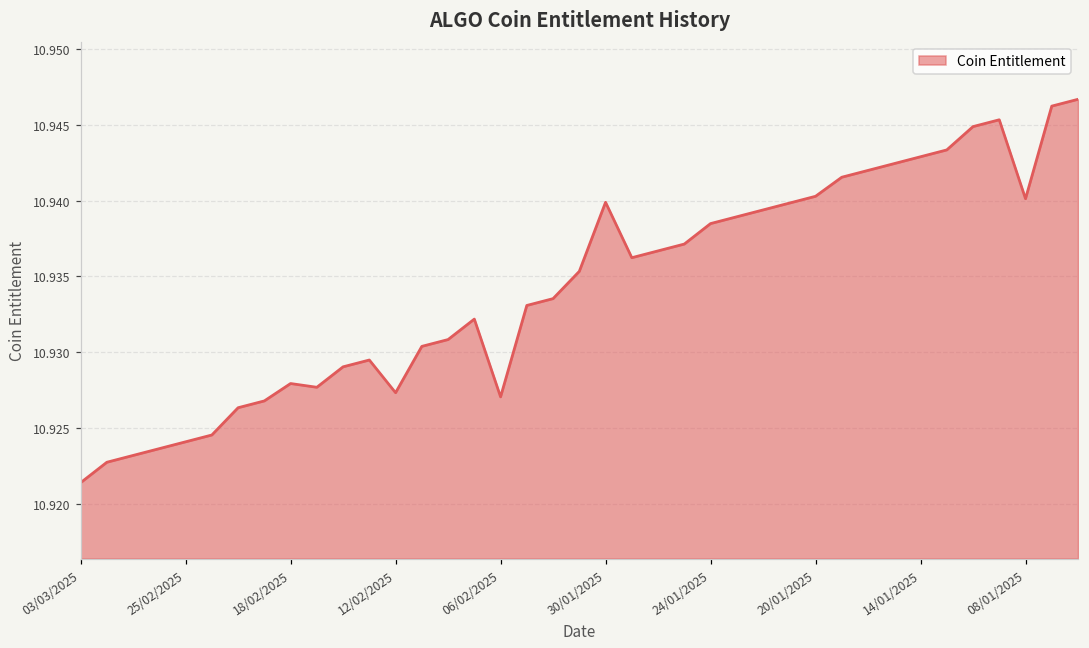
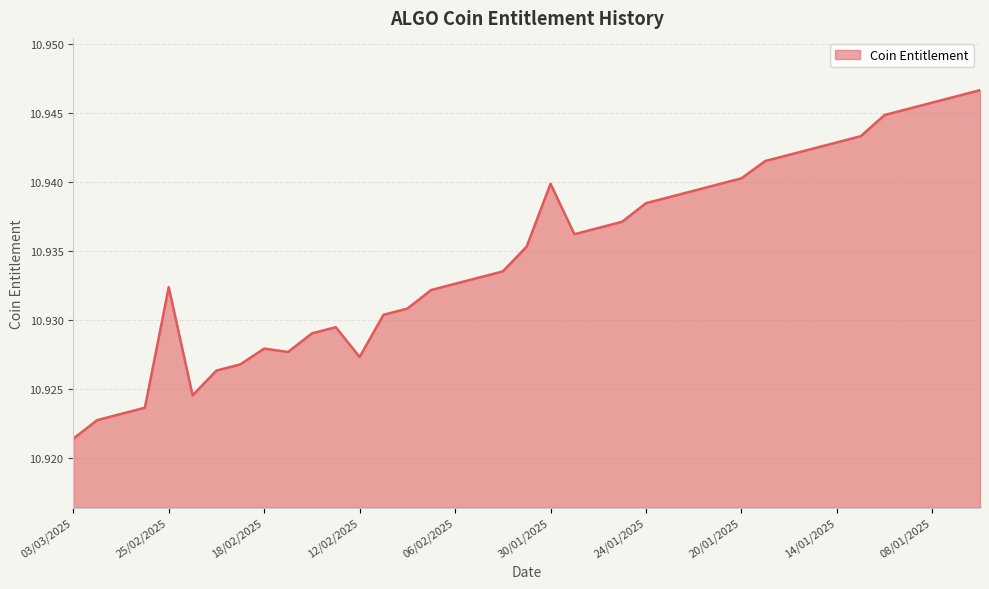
  {
    "03/03/2025": 10.9214,
-   "25/02/2025": 10.9241,
+   "25/02/2025": 10.9324,
    "18/02/2025": 10.9279,
    "12/02/2025": 10.9273,
-   "06/02/2025": 10.9271,
+   "06/02/2025": 10.9326,
    "30/01/2025": 10.9399,
    "24/01/2025": 10.9385,
    "20/01/2025": 10.9403,
    "14/01/2025": 10.9429,
-   "08/01/2025": 10.9401
+   "08/01/2025": 10.9458
  }
